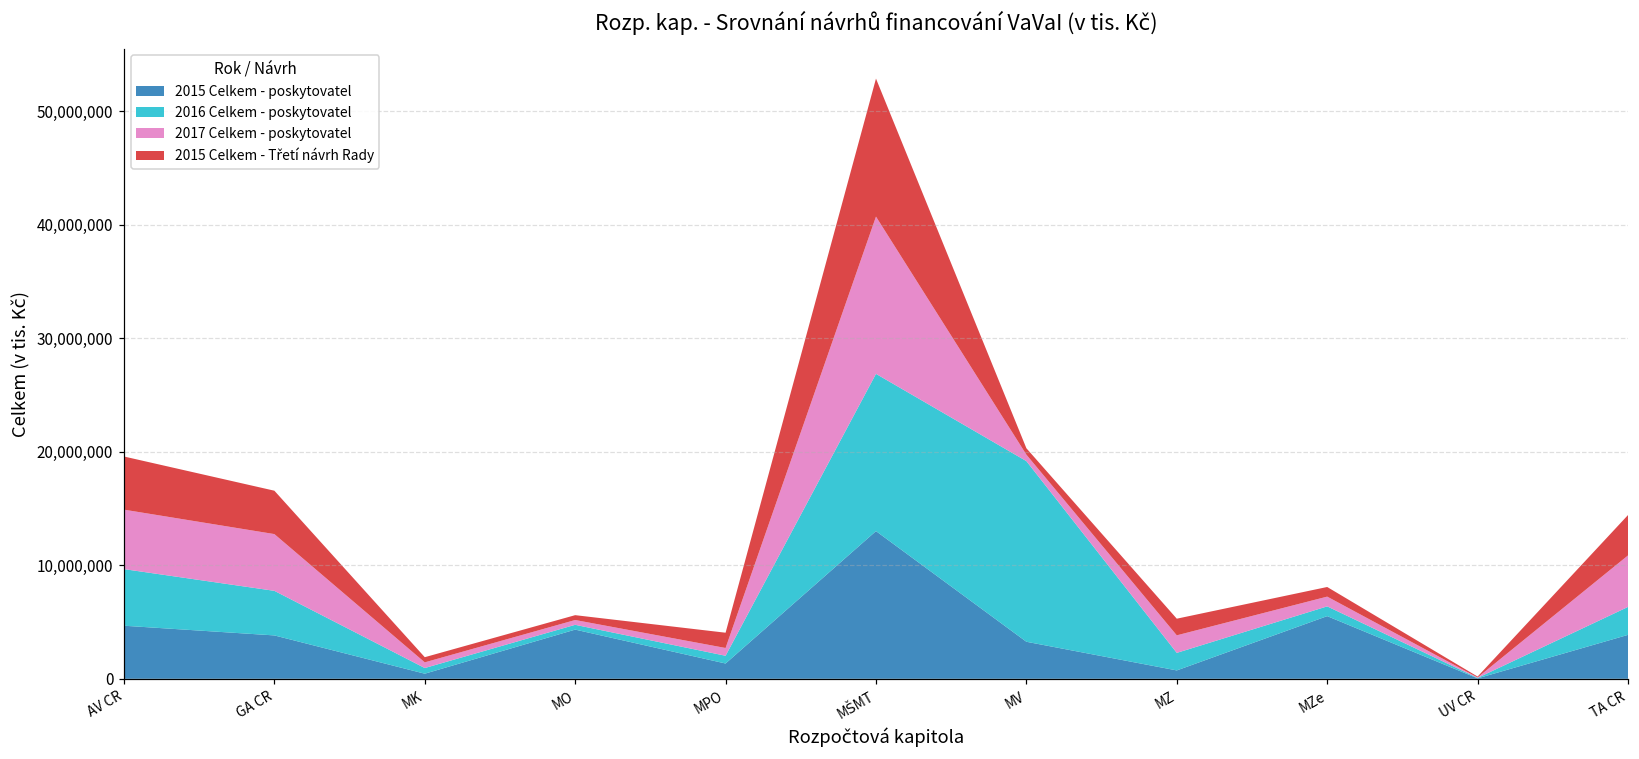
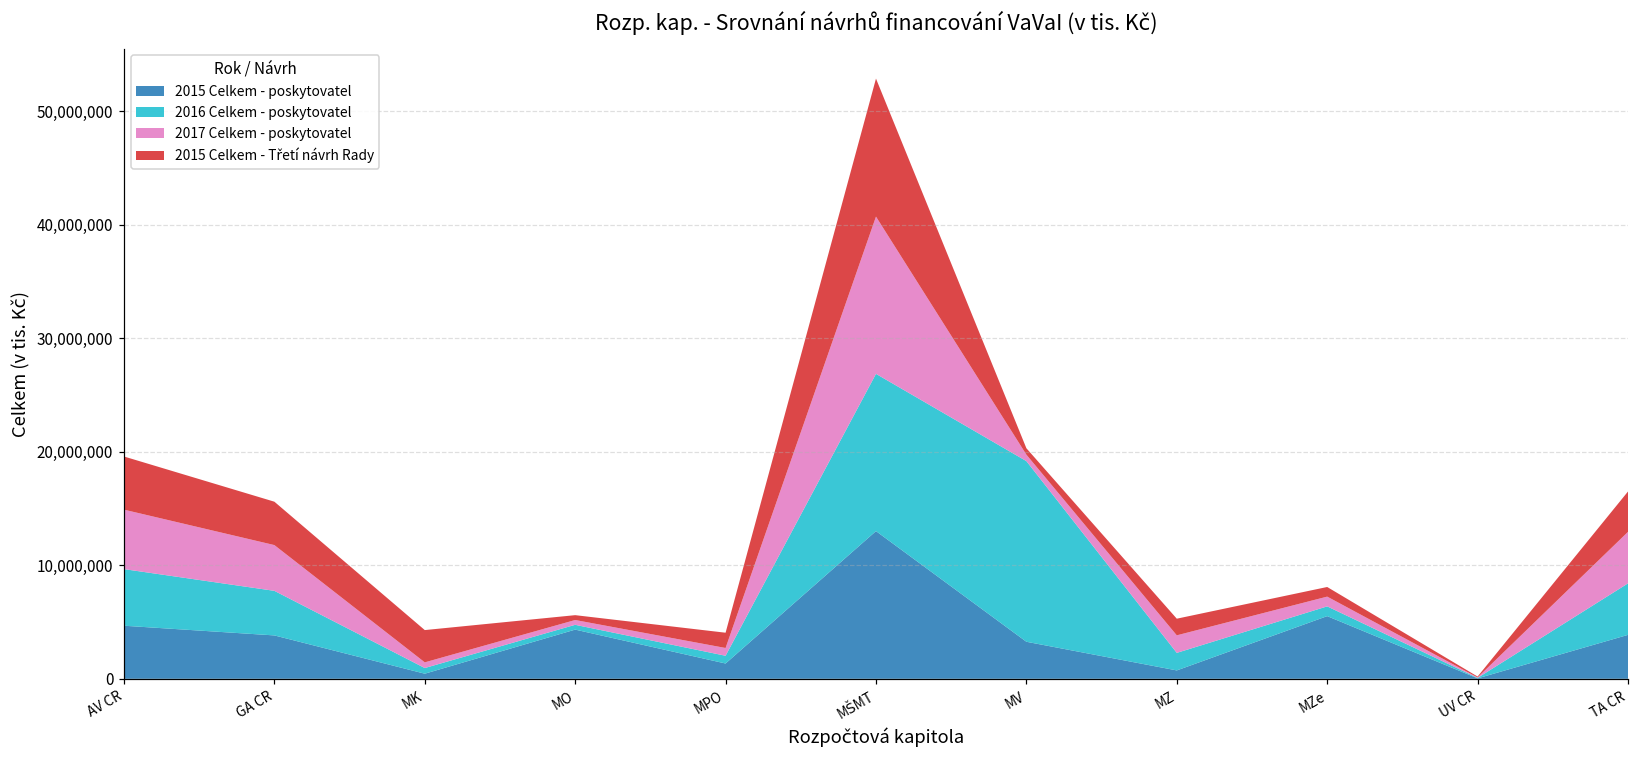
  {
    "2015 Celkem - poskytovatel": {
      "AV CR": "4,700,000",
      "GA CR": "3,800,000",
      "MK": "400,000",
      "MO": "4,300,000",
      "MPO": "1,300,000",
      "MŠMT": "13,000,000",
      "MV": "3,300,000",
      "MZ": "700,000",
      "MZe": "5,500,000",
      "TA CR": "3,900,000"
    },
    "2016 Celkem - poskytovatel": {
      "AV CR": "5,000,000",
      "GA CR": "3,900,000",
      "MK": "500,000",
      "MO": "400,000",
      "MPO": "700,000",
      "MŠMT": "13,900,000",
      "MV": "15,900,000",
      "MZ": "1,500,000",
      "MZe": "900,000",
-     "TA CR": "2,500,000"
+     "TA CR": "4,500,000"
    },
    "2017 Celkem - poskytovatel": {
      "AV CR": "5,200,000",
-     "GA CR": "5,000,000",
+     "GA CR": "4,000,000",
      "MK": "500,000",
      "MO": "400,000",
      "MPO": "700,000",
      "MŠMT": "13,900,000",
      "MV": "600,000",
      "MZ": "1,500,000",
      "MZe": "900,000",
      "TA CR": "4,500,000"
    },
    "2015 Celkem - Třetí návrh Rady": {
      "AV CR": "4,700,000",
      "GA CR": "3,800,000",
-     "MK": "500,000",
+     "MK": "2,800,000",
      "MO": "400,000",
      "MPO": "1,300,000",
      "MŠMT": "12,200,000",
      "MV": "600,000",
      "MZ": "1,500,000",
      "MZe": "800,000",
      "TA CR": "3,600,000"
    }
  }
